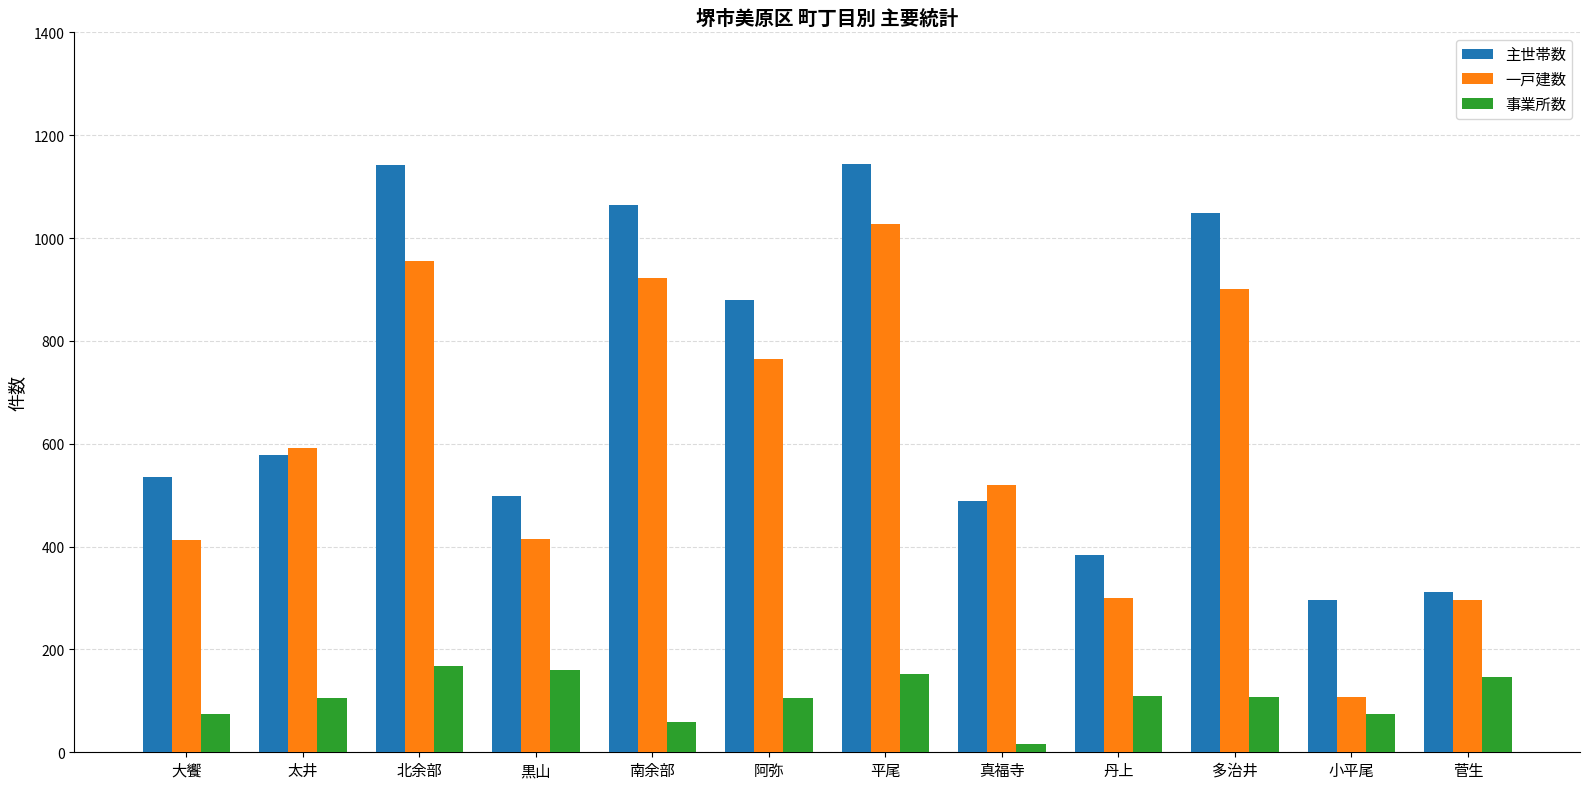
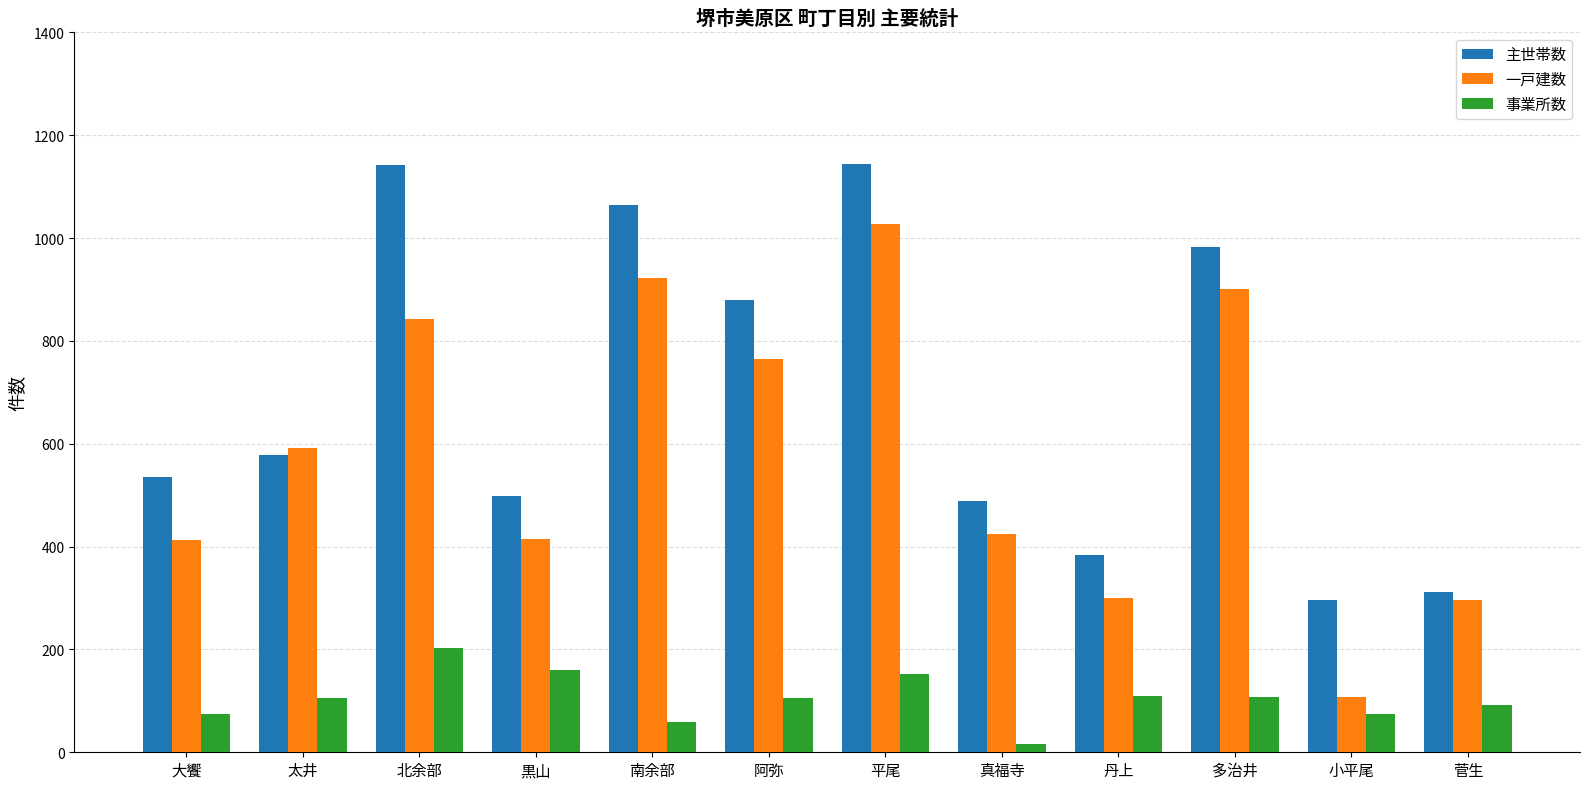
  {
    "主世帯数": {
      "大饗": 540,
      "太井": 580,
      "北余部": 1140,
      "黒山": 500,
      "南余部": 1060,
      "阿弥": 880,
      "平尾": 1150,
      "真福寺": 490,
      "丹上": 380,
-     "多治井": 1050,
+     "多治井": 980,
      "小平尾": 300,
      "菅生": 310
    },
    "一戸建数": {
      "大饗": 410,
      "太井": 590,
-     "北余部": 960,
+     "北余部": 840,
      "黒山": 410,
      "南余部": 920,
      "阿弥": 770,
      "平尾": 1030,
-     "真福寺": 520,
+     "真福寺": 430,
      "丹上": 300,
      "多治井": 900,
      "小平尾": 110,
      "菅生": 300
    },
    "事業所数": {
      "大饗": 70,
      "太井": 110,
-     "北余部": 170,
+     "北余部": 200,
      "黒山": 160,
      "南余部": 60,
      "阿弥": 110,
      "平尾": 150,
      "真福寺": 20,
      "丹上": 110,
      "多治井": 110,
      "小平尾": 70,
-     "菅生": 150
+     "菅生": 90
    }
  }
